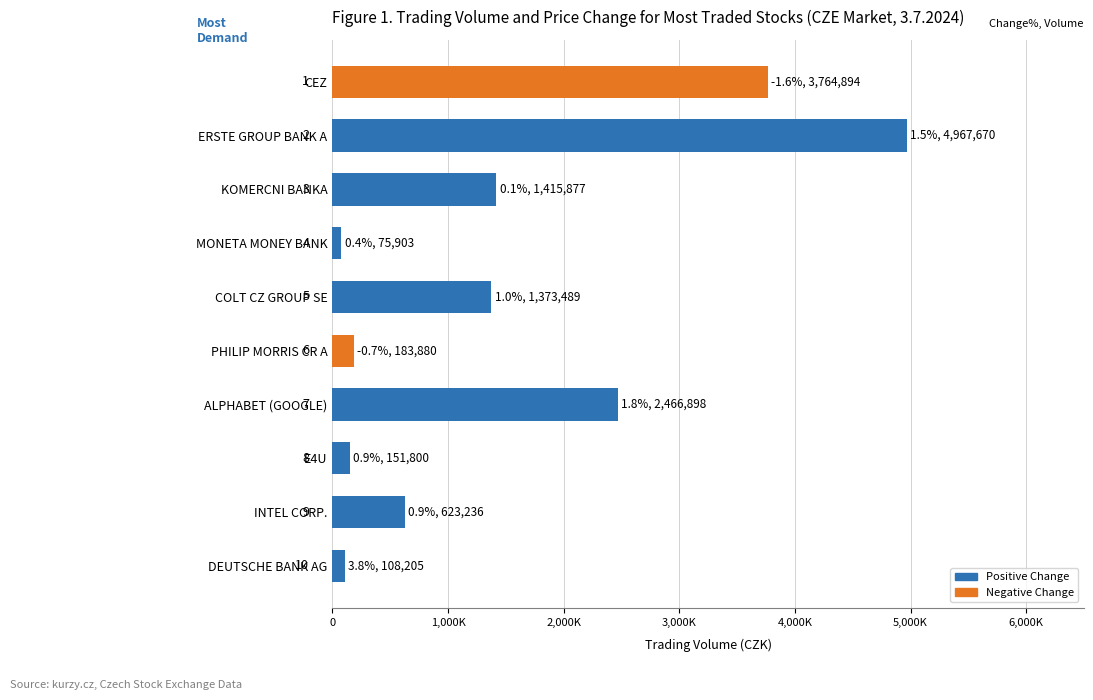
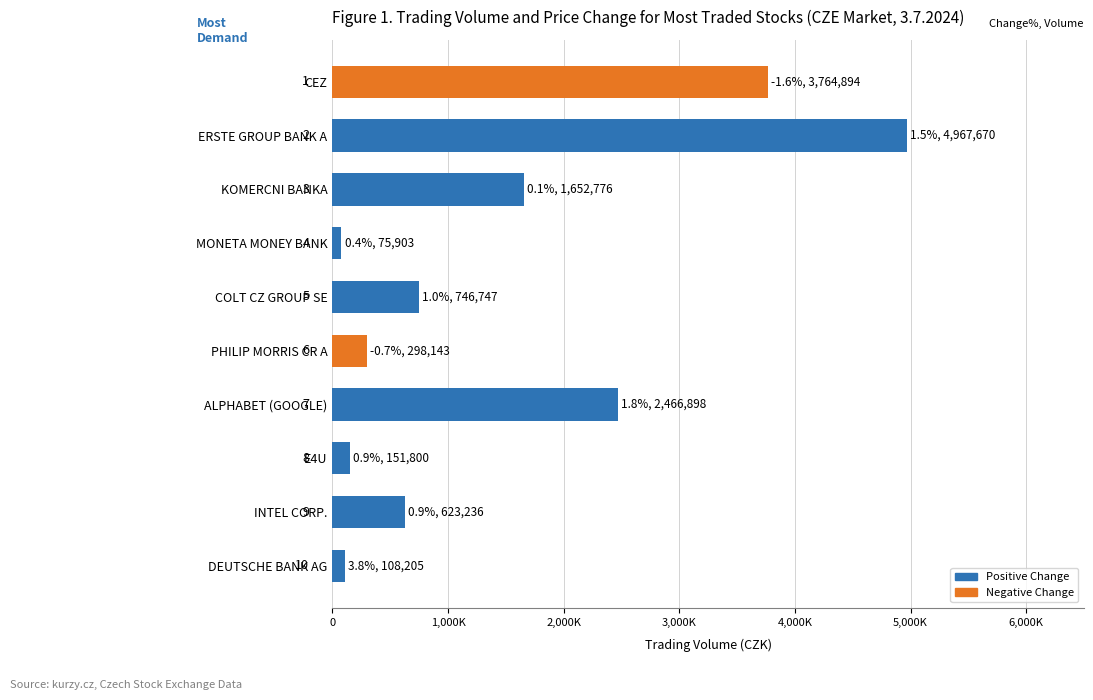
  {
    "CEZ": "3,764,894",
    "ERSTE GROUP BANK A": "4,967,670",
-   "KOMERCNI BANKA": "1,415,877",
+   "KOMERCNI BANKA": "1,652,776",
    "MONETA MONEY BANK": "75,903",
-   "COLT CZ GROUP SE": "1,373,489",
-   "PHILIP MORRIS CR A": "183,880",
+   "COLT CZ GROUP SE": "746,747",
+   "PHILIP MORRIS CR A": "298,143",
    "ALPHABET (GOOGLE)": "2,466,898",
    "E4U": "151,800",
    "INTEL CORP.": "623,236",
    "DEUTSCHE BANK AG": "108,205"
  }
